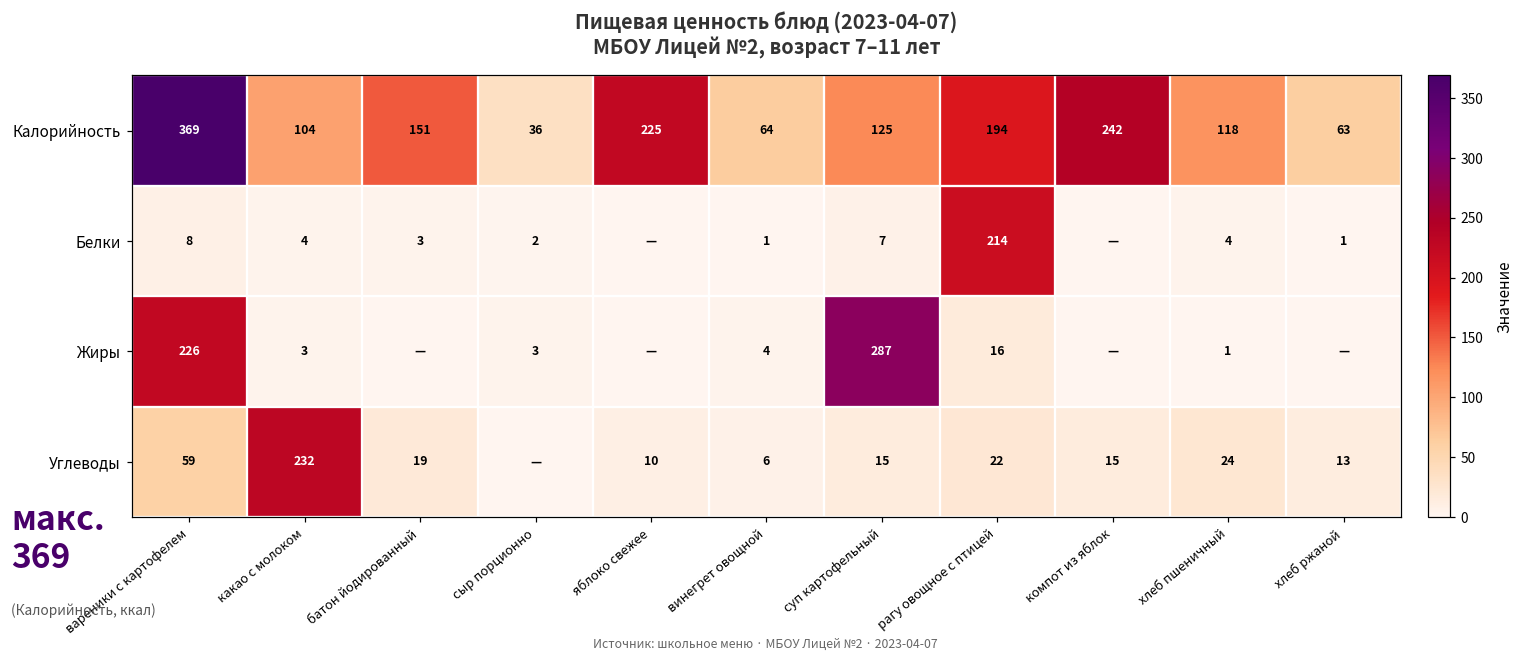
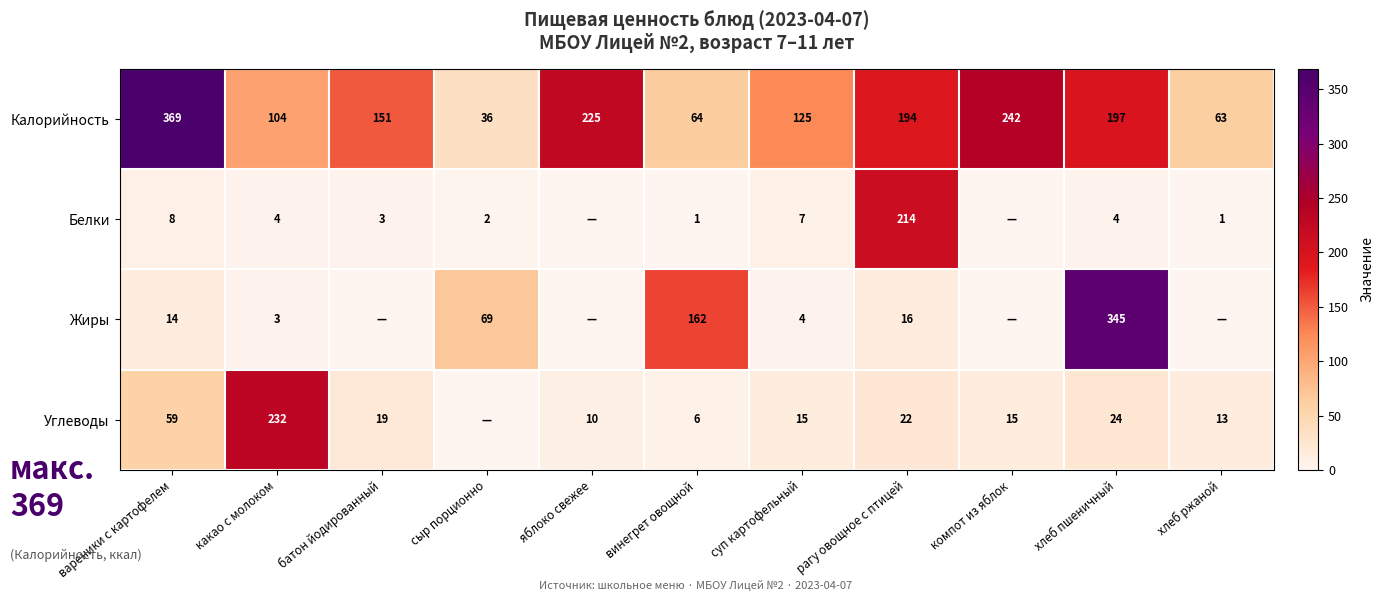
  {
    "Калорийность": {
      "вареники с картофелем": 369,
      "какао с молоком": 104,
      "батон йодированный": 151,
      "сыр порционно": 36,
      "яблоко свежее": 225,
      "винегрет овощной": 64,
      "суп картофельный": 125,
      "рагу овощное с птицей": 194,
      "компот из яблок": 242,
-     "хлеб пшеничный": 118,
+     "хлеб пшеничный": 197,
      "хлеб ржаной": 63
    },
    "Белки": {
      "вареники с картофелем": 8,
      "какао с молоком": 4,
      "батон йодированный": 3,
      "сыр порционно": 2,
      "винегрет овощной": 1,
      "суп картофельный": 7,
      "рагу овощное с птицей": 214,
      "хлеб пшеничный": 4,
      "хлеб ржаной": 1
    },
    "Жиры": {
-     "вареники с картофелем": 226,
+     "вареники с картофелем": 14,
      "какао с молоком": 3,
-     "сыр порционно": 3,
-     "винегрет овощной": 4,
-     "суп картофельный": 287,
+     "сыр порционно": 69,
+     "винегрет овощной": 162,
+     "суп картофельный": 4,
      "рагу овощное с птицей": 16,
-     "хлеб пшеничный": 1
+     "хлеб пшеничный": 345
    },
    "Углеводы": {
      "вареники с картофелем": 59,
      "какао с молоком": 232,
      "батон йодированный": 19,
      "яблоко свежее": 10,
      "винегрет овощной": 6,
      "суп картофельный": 15,
      "рагу овощное с птицей": 22,
      "компот из яблок": 15,
      "хлеб пшеничный": 24,
      "хлеб ржаной": 13
    }
  }
